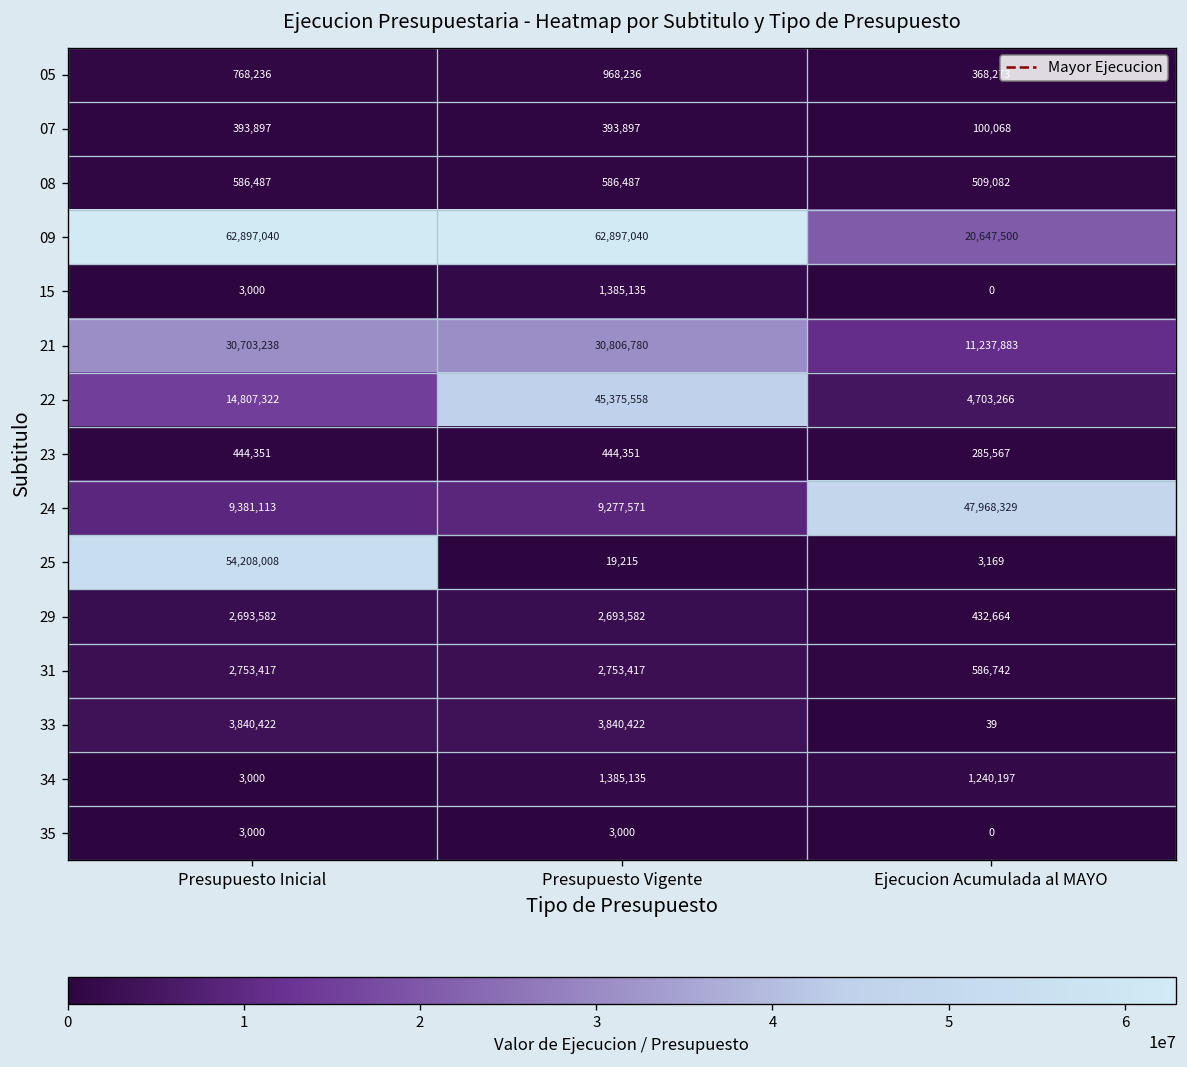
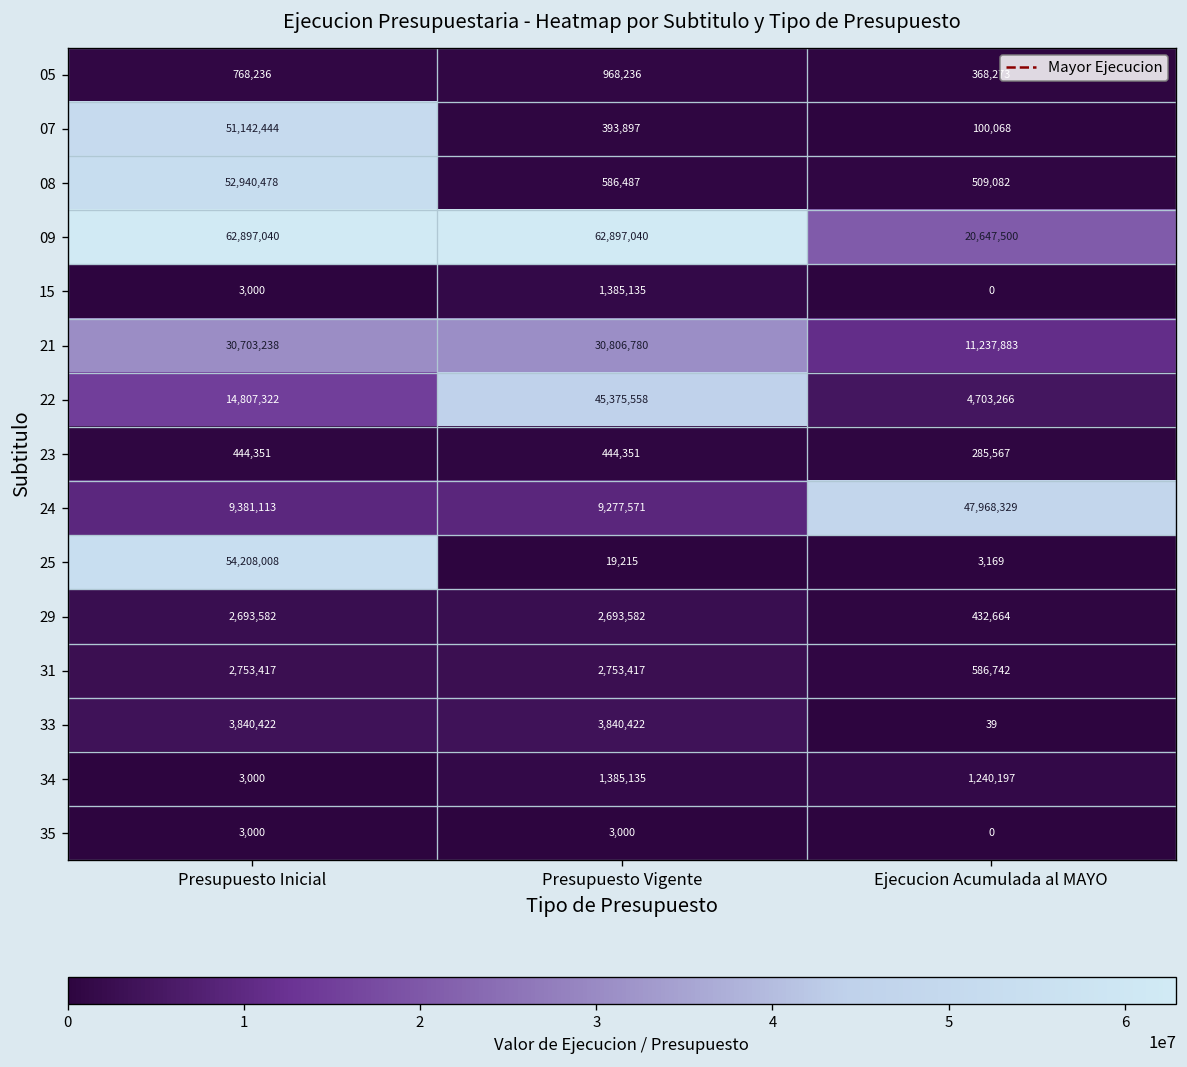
  {
    "05": {
      "Presupuesto Inicial": "768,236",
      "Presupuesto Vigente": "968,236"
    },
    "07": {
-     "Presupuesto Inicial": "393,897",
+     "Presupuesto Inicial": "51,142,444",
      "Presupuesto Vigente": "393,897",
      "Ejecucion Acumulada al MAYO": "100,068"
    },
    "08": {
-     "Presupuesto Inicial": "586,487",
+     "Presupuesto Inicial": "52,940,478",
      "Presupuesto Vigente": "586,487",
      "Ejecucion Acumulada al MAYO": "509,082"
    },
    "09": {
      "Presupuesto Inicial": "62,897,040",
      "Presupuesto Vigente": "62,897,040",
      "Ejecucion Acumulada al MAYO": "20,647,500"
    },
    "15": {
      "Presupuesto Inicial": "3,000",
      "Presupuesto Vigente": "1,385,135",
      "Ejecucion Acumulada al MAYO": "0"
    },
    "21": {
      "Presupuesto Inicial": "30,703,238",
      "Presupuesto Vigente": "30,806,780",
      "Ejecucion Acumulada al MAYO": "11,237,883"
    },
    "22": {
      "Presupuesto Inicial": "14,807,322",
      "Presupuesto Vigente": "45,375,558",
      "Ejecucion Acumulada al MAYO": "4,703,266"
    },
    "23": {
      "Presupuesto Inicial": "444,351",
      "Presupuesto Vigente": "444,351",
      "Ejecucion Acumulada al MAYO": "285,567"
    },
    "24": {
      "Presupuesto Inicial": "9,381,113",
      "Presupuesto Vigente": "9,277,571",
      "Ejecucion Acumulada al MAYO": "47,968,329"
    },
    "25": {
      "Presupuesto Inicial": "54,208,008",
      "Presupuesto Vigente": "19,215",
      "Ejecucion Acumulada al MAYO": "3,169"
    },
    "29": {
      "Presupuesto Inicial": "2,693,582",
      "Presupuesto Vigente": "2,693,582",
      "Ejecucion Acumulada al MAYO": "432,664"
    },
    "31": {
      "Presupuesto Inicial": "2,753,417",
      "Presupuesto Vigente": "2,753,417",
      "Ejecucion Acumulada al MAYO": "586,742"
    },
    "33": {
      "Presupuesto Inicial": "3,840,422",
      "Presupuesto Vigente": "3,840,422",
      "Ejecucion Acumulada al MAYO": "39"
    },
    "34": {
      "Presupuesto Inicial": "3,000",
      "Presupuesto Vigente": "1,385,135",
      "Ejecucion Acumulada al MAYO": "1,240,197"
    },
    "35": {
      "Presupuesto Inicial": "3,000",
      "Presupuesto Vigente": "3,000",
      "Ejecucion Acumulada al MAYO": "0"
    }
  }
